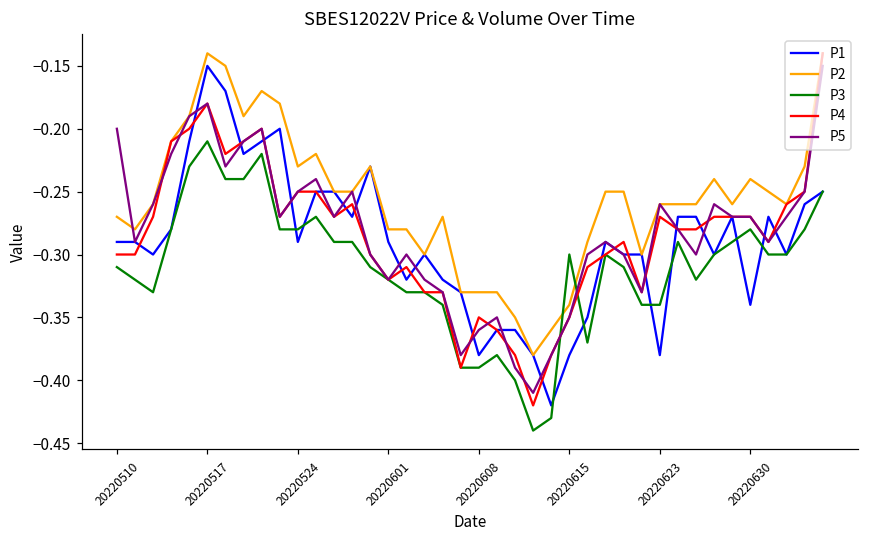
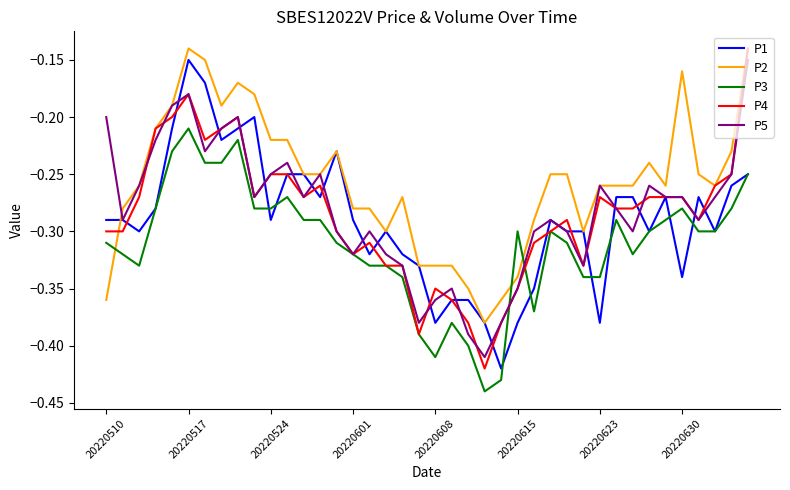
  {
    "P1": {
      "20220510": -0.29,
      "20220517": -0.15,
      "20220524": -0.29,
      "20220601": -0.29,
      "20220608": -0.38,
      "20220615": -0.38,
      "20220623": -0.38,
      "20220630": -0.34
    },
    "P2": {
-     "20220510": -0.27,
+     "20220510": -0.36,
      "20220517": -0.14,
-     "20220524": -0.23,
+     "20220524": -0.22,
      "20220601": -0.28,
      "20220608": -0.33,
      "20220615": -0.34,
-     "20220630": -0.24
+     "20220630": -0.16
    },
    "P3": {
      "20220510": -0.31,
      "20220517": -0.21,
      "20220524": -0.28,
-     "20220608": -0.39,
+     "20220608": -0.41,
      "20220615": -0.30,
      "20220623": -0.34,
      "20220630": -0.28
    },
    "P4": {
      "20220510": -0.30,
      "20220608": -0.35,
      "20220623": -0.27
    },
    "P5": {
      "20220510": -0.20,
      "20220608": -0.36
    }
  }
